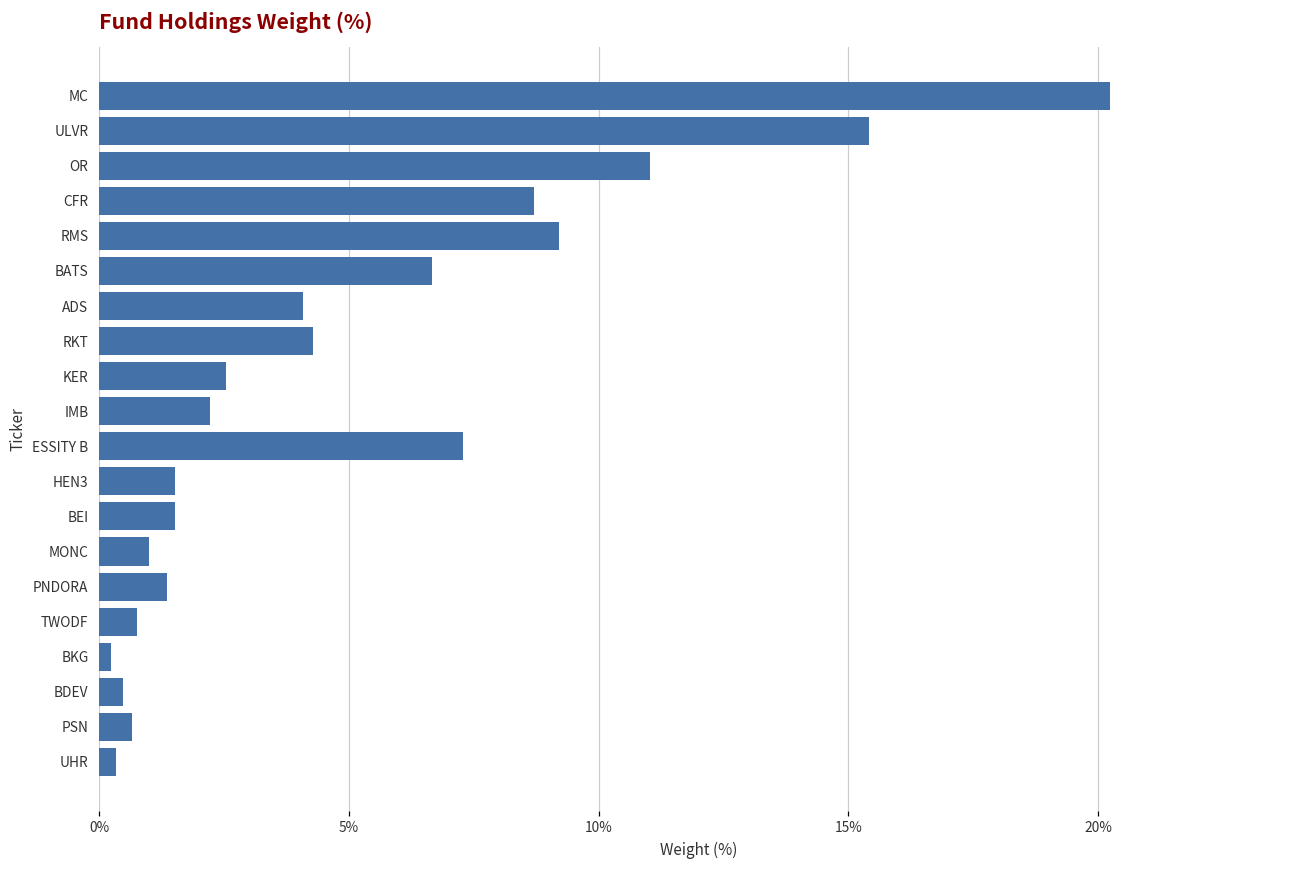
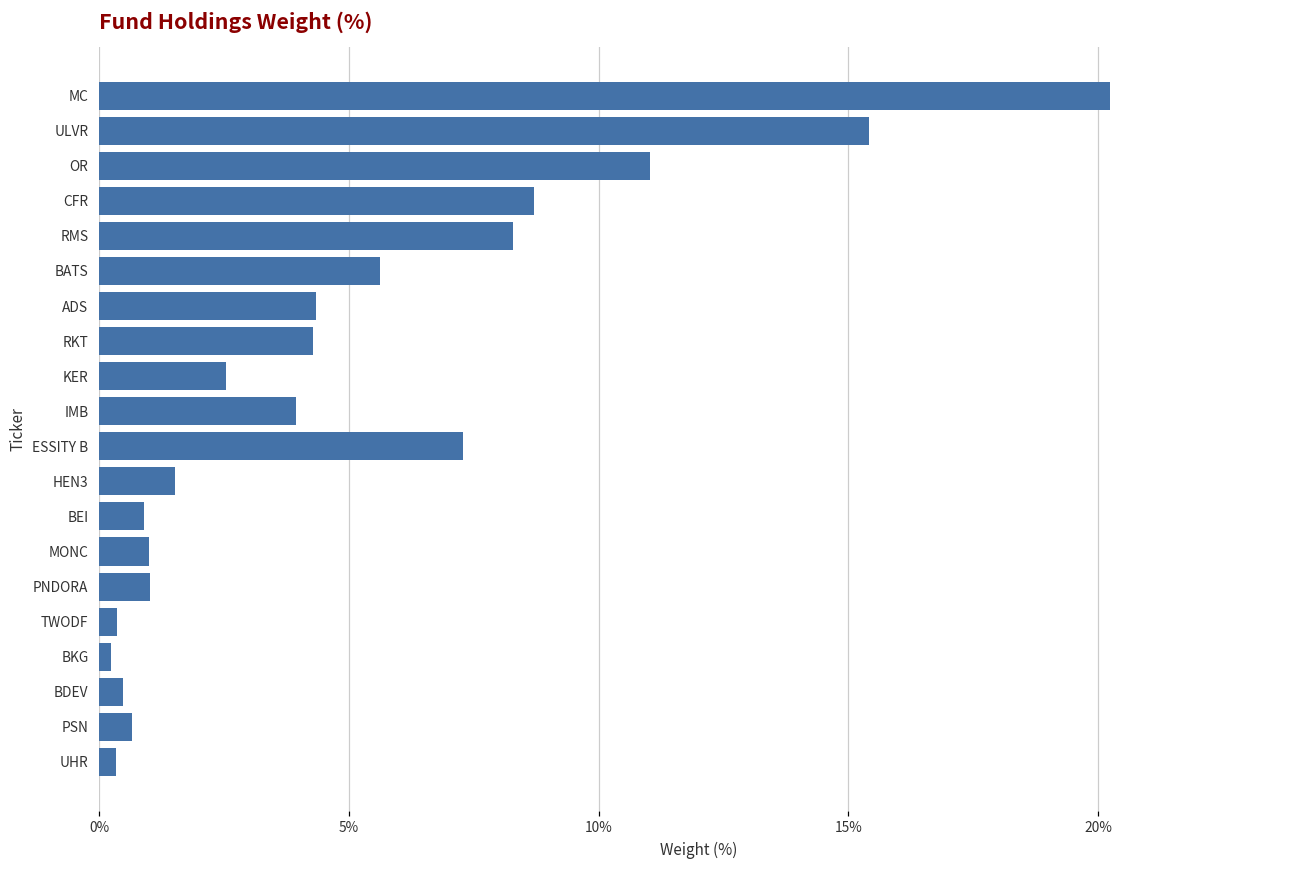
  {
    "MC": "20.2%",
    "ULVR": "15.4%",
    "OR": "11.0%",
    "CFR": "8.7%",
-   "RMS": "9.2%",
-   "BATS": "6.7%",
-   "ADS": "4.1%",
+   "RMS": "8.3%",
+   "BATS": "5.6%",
+   "ADS": "4.3%",
    "RKT": "4.3%",
    "KER": "2.5%",
-   "IMB": "2.2%",
+   "IMB": "4.0%",
    "ESSITY B": "7.3%",
    "HEN3": "1.5%",
-   "BEI": "1.5%",
+   "BEI": "0.9%",
    "MONC": "1.0%",
-   "PNDORA": "1.4%",
-   "TWODF": "0.8%",
+   "PNDORA": "1.0%",
+   "TWODF": "0.4%",
    "BKG": "0.2%",
    "BDEV": "0.5%",
    "PSN": "0.7%",
    "UHR": "0.3%"
  }
